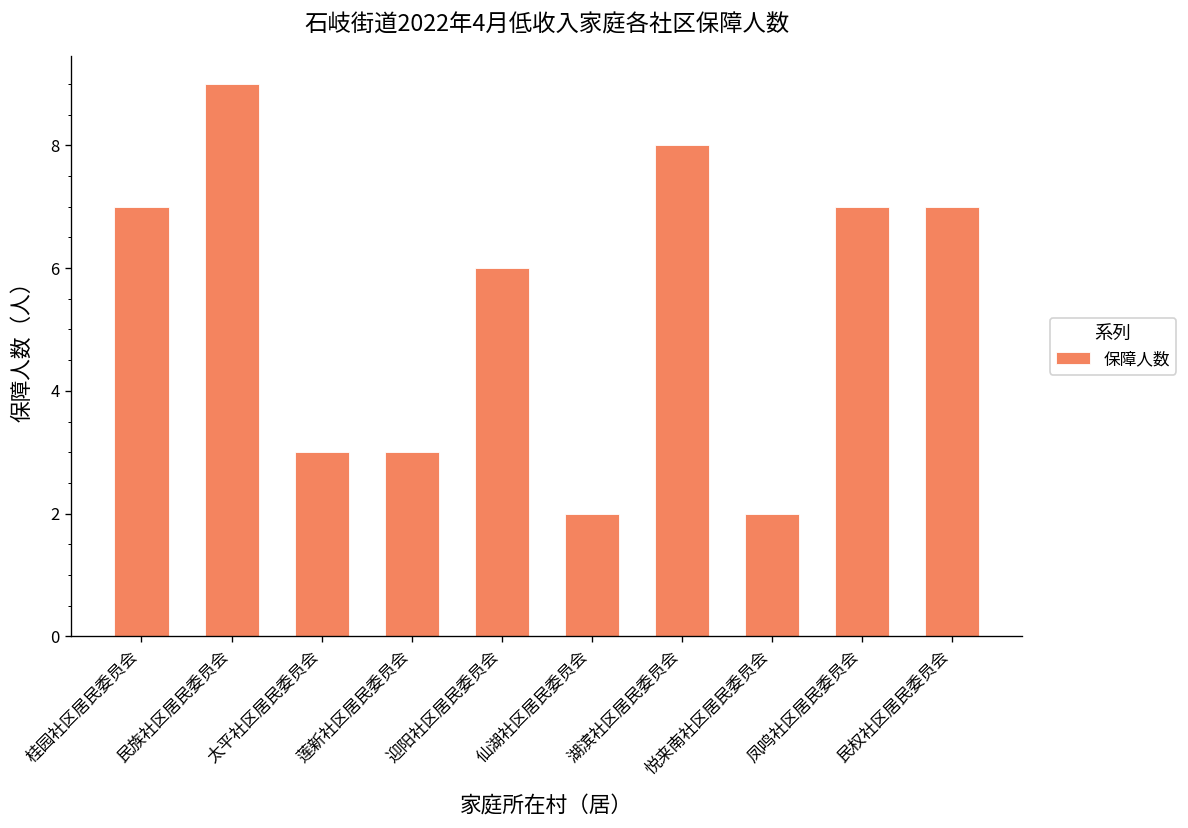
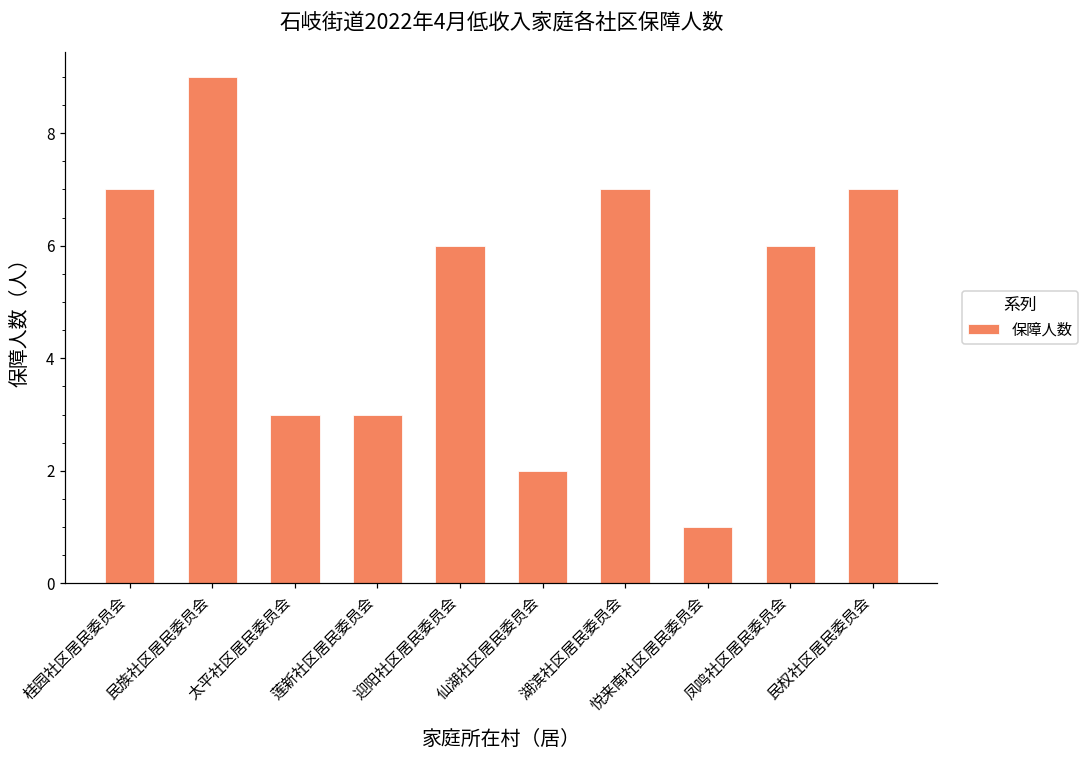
  {
    "桂园社区居民委员会": 7,
    "民族社区居民委员会": 9,
    "太平社区居民委员会": 3,
    "莲新社区居民委员会": 3,
    "迎阳社区居民委员会": 6,
    "仙湖社区居民委员会": 2,
-   "湖滨社区居民委员会": 8,
-   "悦来南社区居民委员会": 2,
-   "凤鸣社区居民委员会": 7,
+   "湖滨社区居民委员会": 7,
+   "悦来南社区居民委员会": 1,
+   "凤鸣社区居民委员会": 6,
    "民权社区居民委员会": 7
  }
